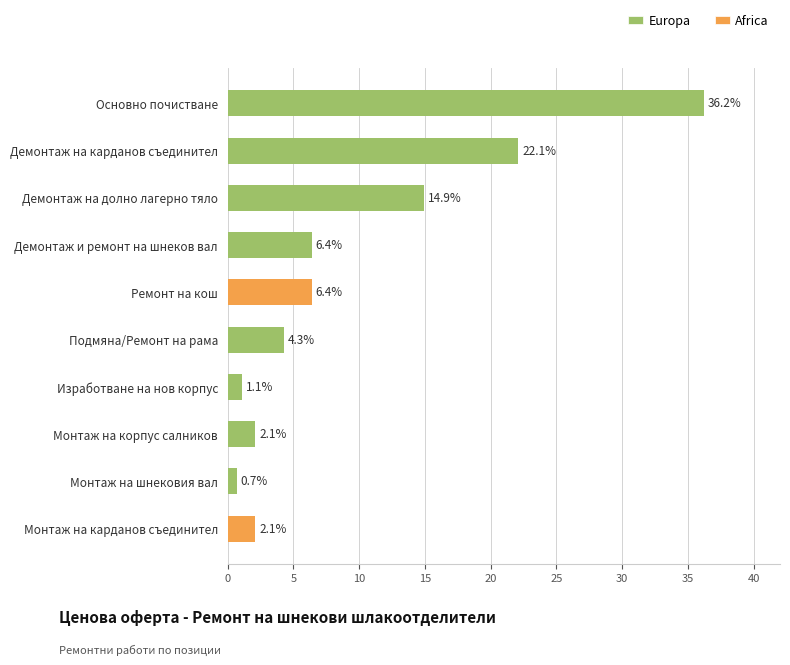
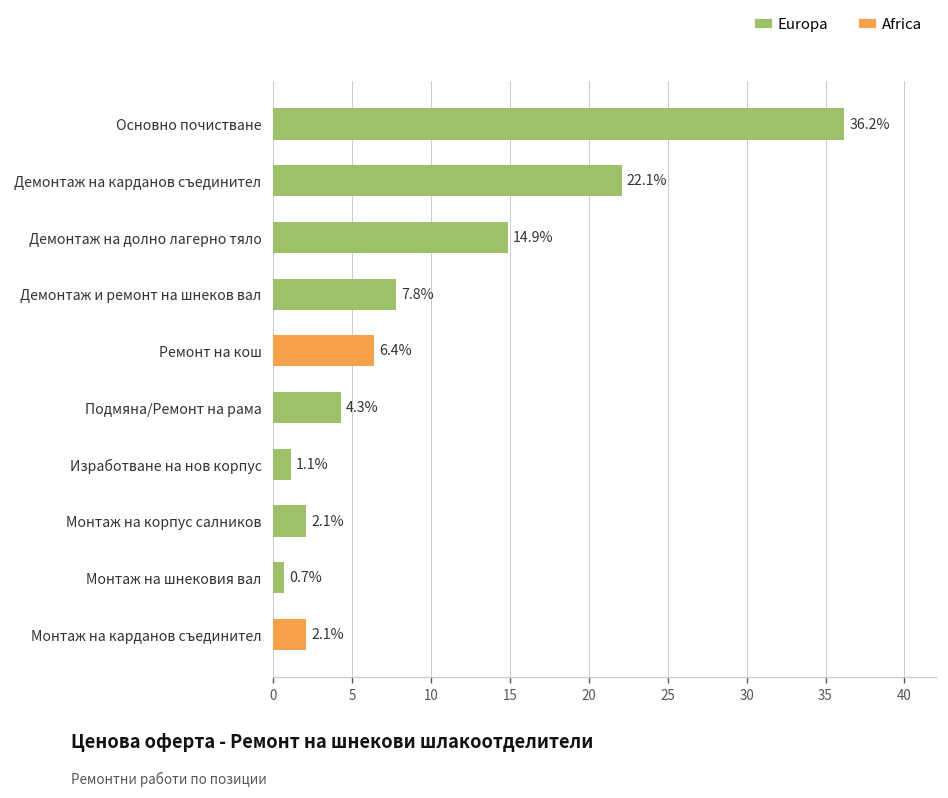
  {
    "Europa": {
      "Основно почистване": "36.2%",
      "Демонтаж на карданов съединител": "22.1%",
      "Демонтаж на долно лагерно тяло": "14.9%",
-     "Демонтаж и ремонт на шнеков вал": "6.4%",
+     "Демонтаж и ремонт на шнеков вал": "7.8%",
      "Подмяна/Ремонт на рама": "4.3%",
      "Изработване на нов корпус": "1.1%",
      "Монтаж на корпус салников": "2.1%",
      "Монтаж на шнековия вал": "0.7%"
    },
    "Africa": {
      "Ремонт на кош": "6.4%",
      "Монтаж на карданов съединител": "2.1%"
    }
  }
